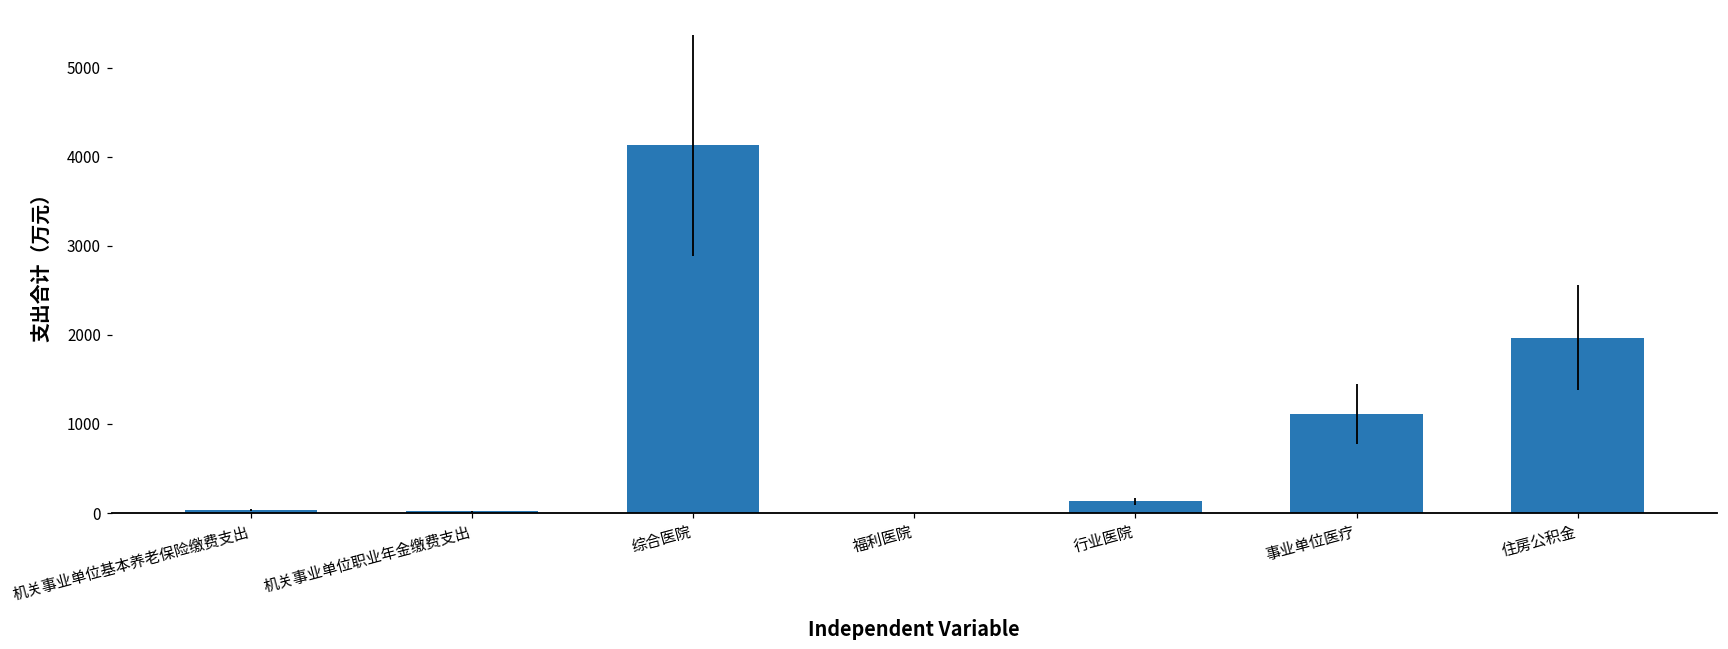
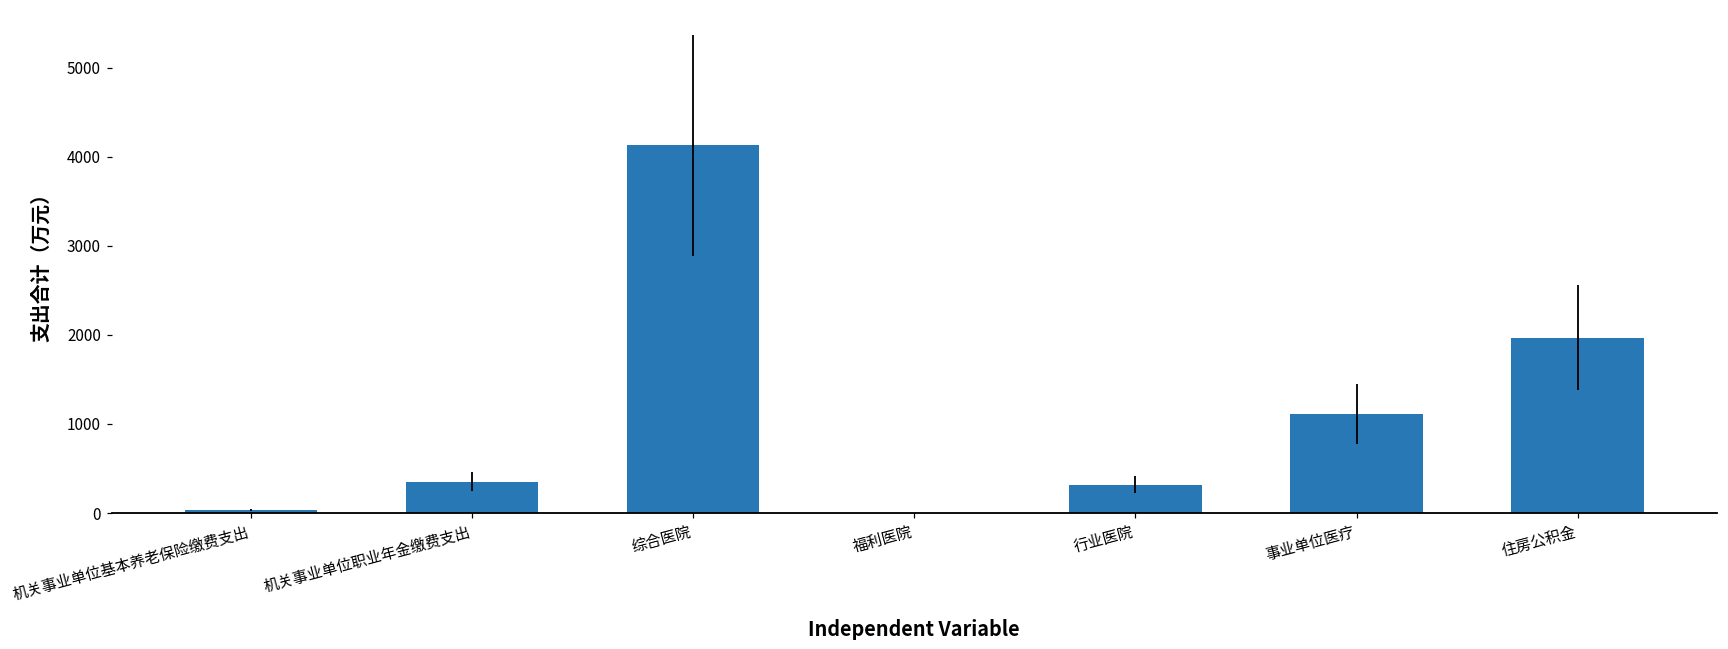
  {
    "机关事业单位基本养老保险缴费支出": 0,
-   "机关事业单位职业年金缴费支出": 0,
+   "机关事业单位职业年金缴费支出": 400,
    "综合医院": 4100,
-   "行业医院": 100,
+   "行业医院": 300,
    "事业单位医疗": 1100,
    "住房公积金": 2000
  }
